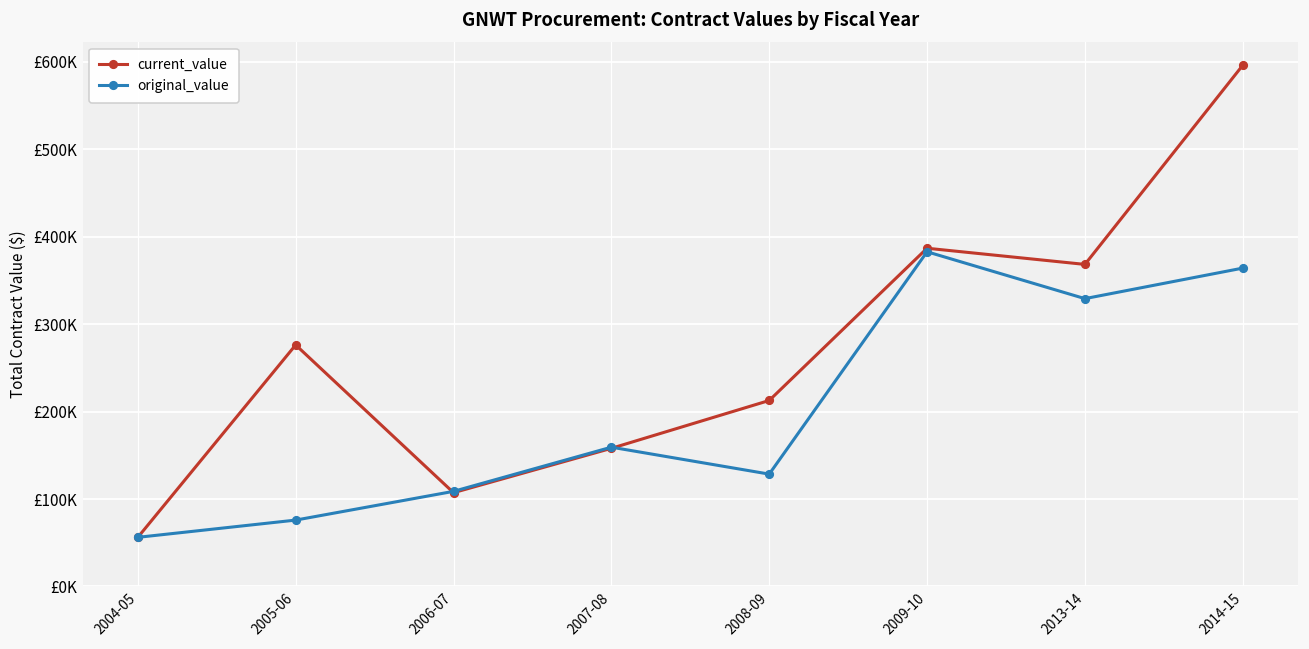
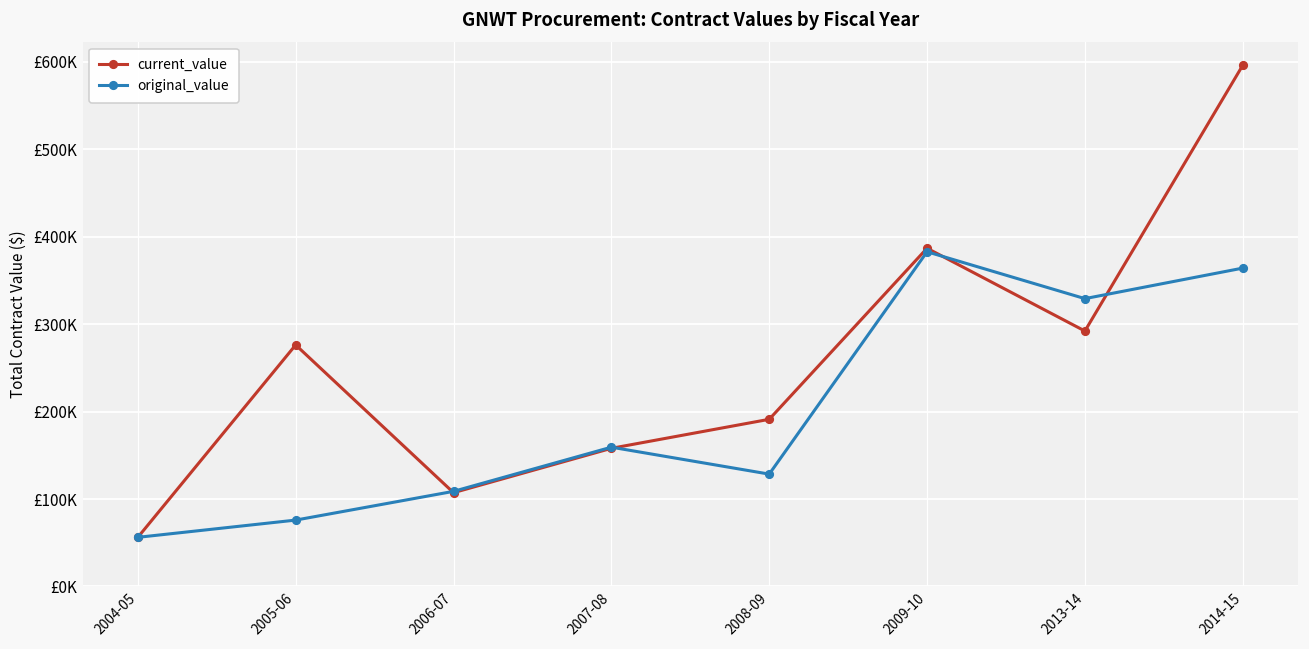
  {
    "current_value": {
      "2005-06": "£280000",
-     "2008-09": "£210000",
+     "2008-09": "£190000",
      "2009-10": "£390000",
-     "2013-14": "£370000",
+     "2013-14": "£290000",
      "2014-15": "£600000"
    },
    "original_value": {
      "2005-06": "£80000",
      "2008-09": "£130000",
      "2009-10": "£380000",
      "2013-14": "£330000",
      "2014-15": "£360000"
    }
  }
